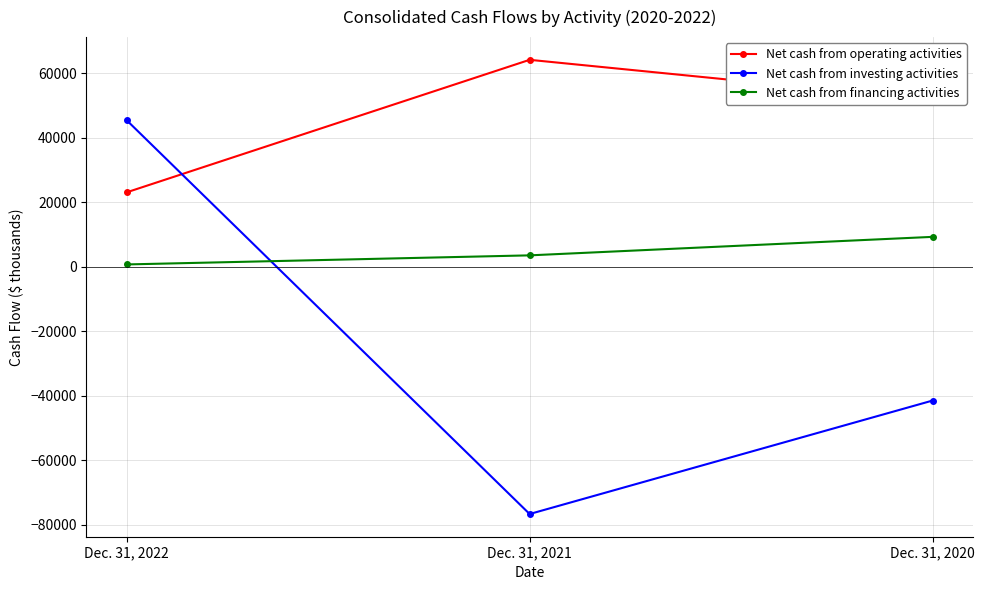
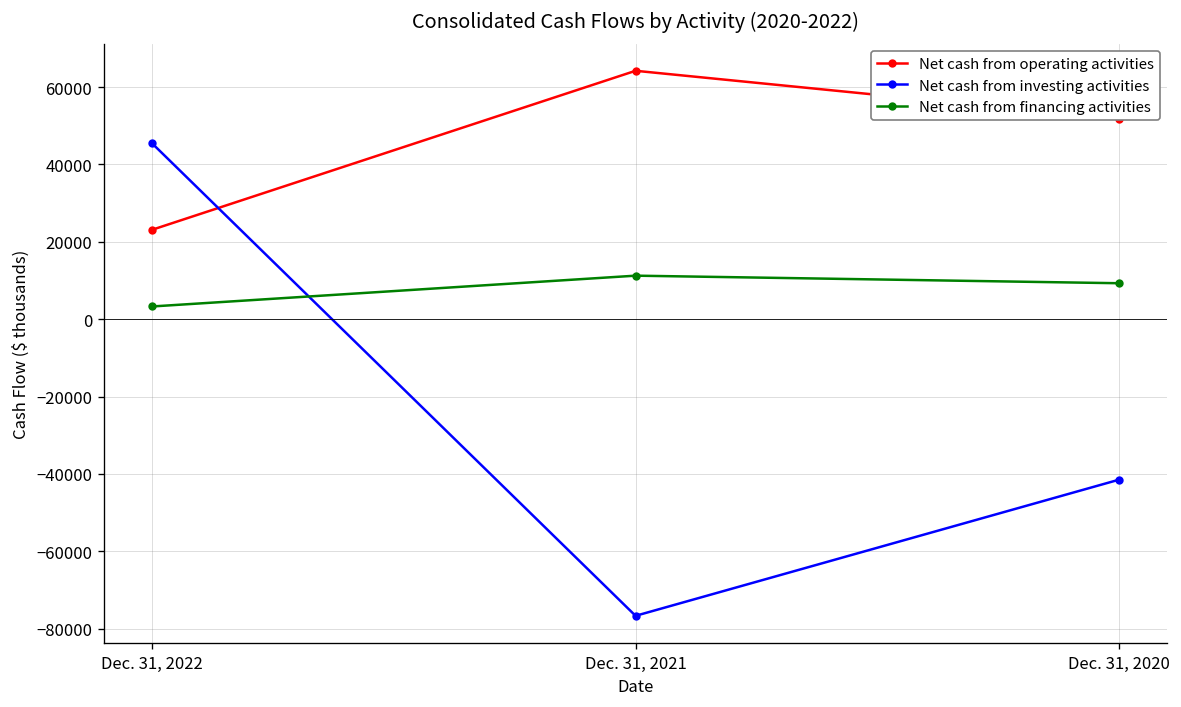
  {
    "Net cash from operating activities": {
      "Dec. 31, 2022": 23000,
      "Dec. 31, 2021": 64000
    },
    "Net cash from investing activities": {
      "Dec. 31, 2022": 45000,
      "Dec. 31, 2021": -77000,
      "Dec. 31, 2020": -41000
    },
    "Net cash from financing activities": {
-     "Dec. 31, 2022": 1000,
-     "Dec. 31, 2021": 4000,
+     "Dec. 31, 2022": 3000,
+     "Dec. 31, 2021": 11000,
      "Dec. 31, 2020": 9000
    }
  }
